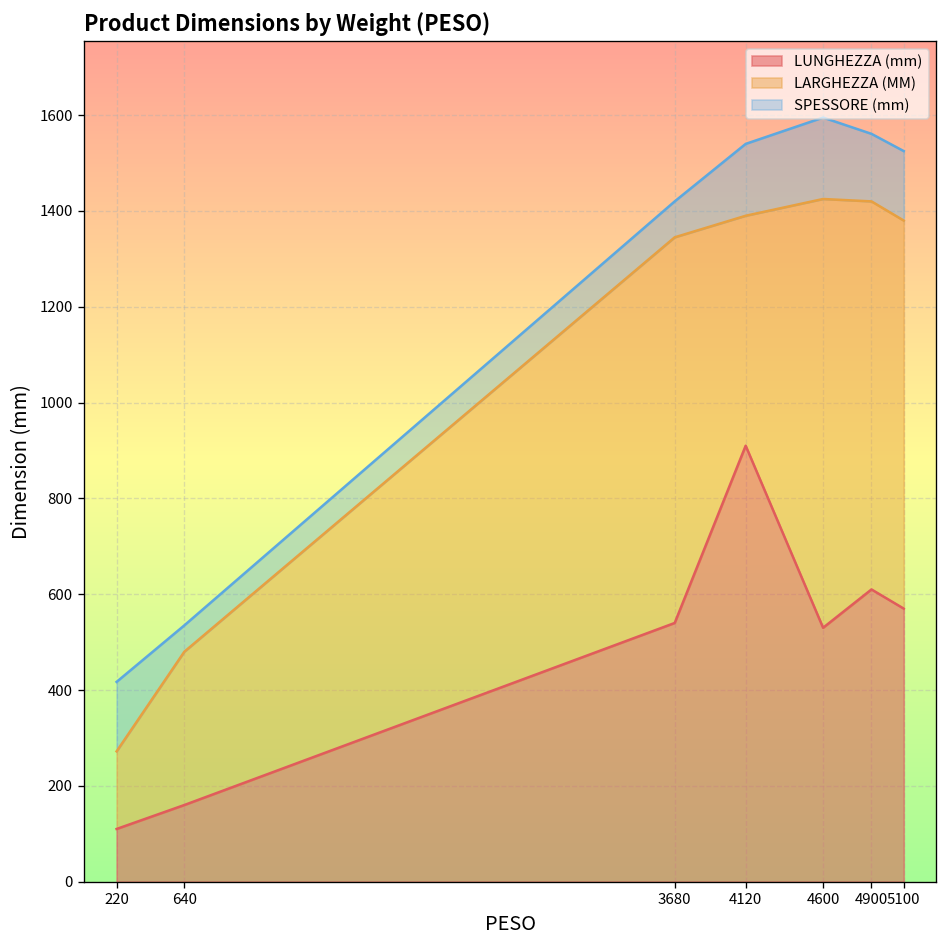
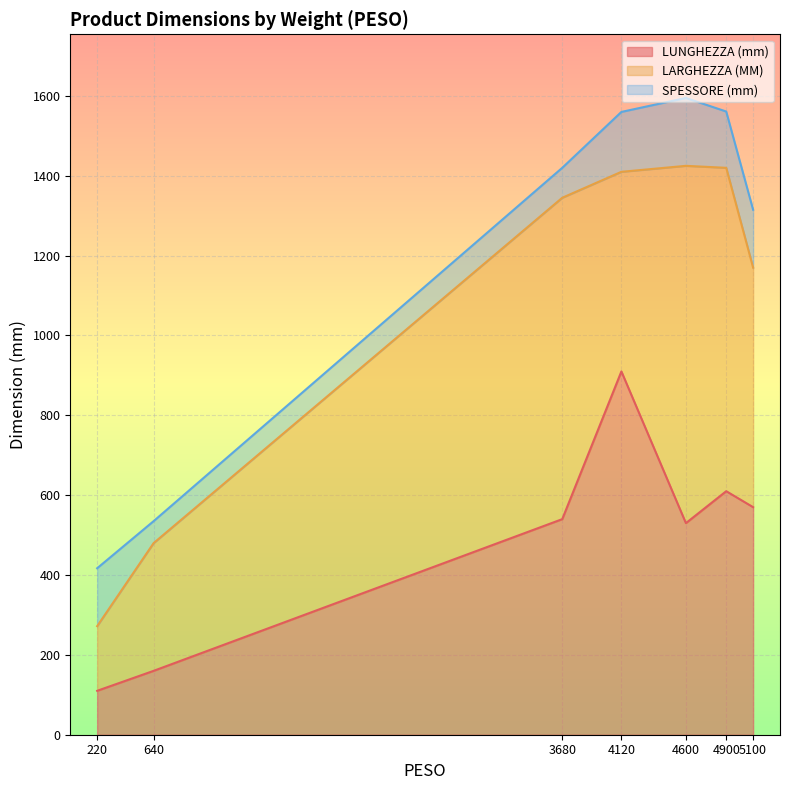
  {
    "LUNGHEZZA (mm)": {
      "220": 110,
      "640": 160,
      "3680": 540,
      "4120": 910,
      "4600": 530,
      "4900": 610,
      "5100": 570
    },
    "LARGHEZZA (MM)": {
      "220": 160,
      "640": 320,
      "3680": 810,
-     "4120": 480,
+     "4120": 500,
      "4600": 900,
      "4900": 810,
-     "5100": 810
+     "5100": 600
    },
    "SPESSORE (mm)": {
      "220": 150,
      "640": 60,
      "3680": 80,
      "4120": 150,
      "4900": 140,
      "5100": 150
    }
  }
